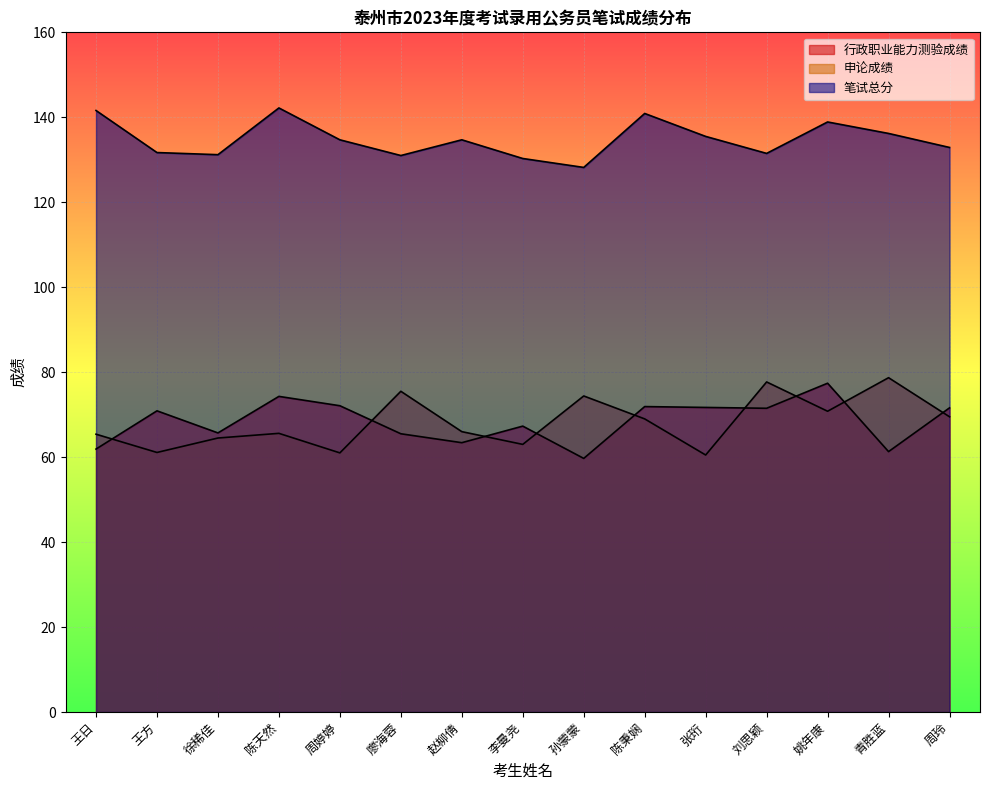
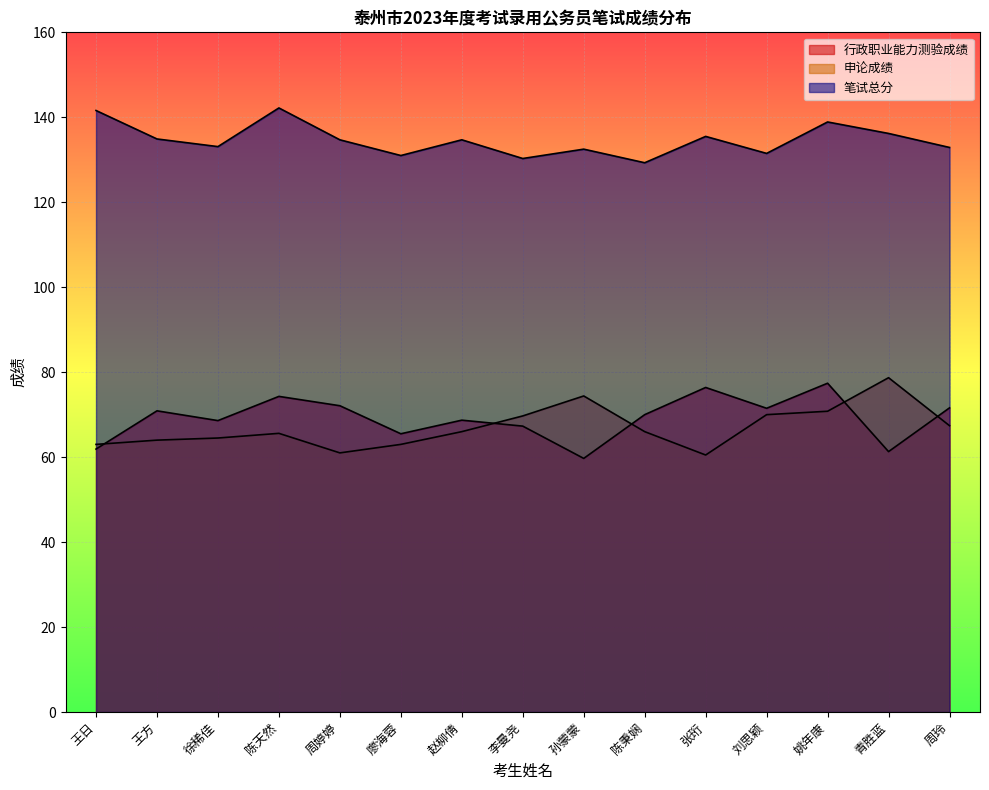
  {
    "行政职业能力测验成绩": {
      "王日": 62,
      "王方": 71,
-     "徐稀佳": 66,
+     "徐稀佳": 69,
      "陈天然": 74,
      "周婷婷": 72,
      "廖海蓉": 66,
-     "赵柳倩": 63,
+     "赵柳倩": 69,
      "李曼尧": 67,
      "孙蒙蒙": 60,
-     "陈秉娴": 72,
-     "张珩": 72,
+     "陈秉娴": 70,
+     "张珩": 76,
      "刘思颖": 72,
      "姚年康": 77,
      "青胜蓝": 61,
      "周玲": 72
    },
    "申论成绩": {
-     "王日": 65,
-     "王方": 61,
+     "王日": 63,
+     "王方": 64,
      "徐稀佳": 65,
      "陈天然": 66,
      "周婷婷": 61,
-     "廖海蓉": 76,
+     "廖海蓉": 63,
      "赵柳倩": 66,
-     "李曼尧": 63,
+     "李曼尧": 70,
      "孙蒙蒙": 74,
-     "陈秉娴": 69,
+     "陈秉娴": 66,
      "张珩": 61,
-     "刘思颖": 78,
+     "刘思颖": 70,
      "姚年康": 71,
      "青胜蓝": 79,
-     "周玲": 70
+     "周玲": 67
    },
    "笔试总分": {
      "王日": 142,
-     "王方": 132,
-     "徐稀佳": 131,
+     "王方": 135,
+     "徐稀佳": 133,
      "陈天然": 142,
      "周婷婷": 135,
      "廖海蓉": 131,
      "赵柳倩": 135,
      "李曼尧": 130,
-     "孙蒙蒙": 128,
-     "陈秉娴": 141,
+     "孙蒙蒙": 133,
+     "陈秉娴": 129,
      "张珩": 136,
      "刘思颖": 132,
      "姚年康": 139,
      "青胜蓝": 136,
      "周玲": 133
    }
  }
